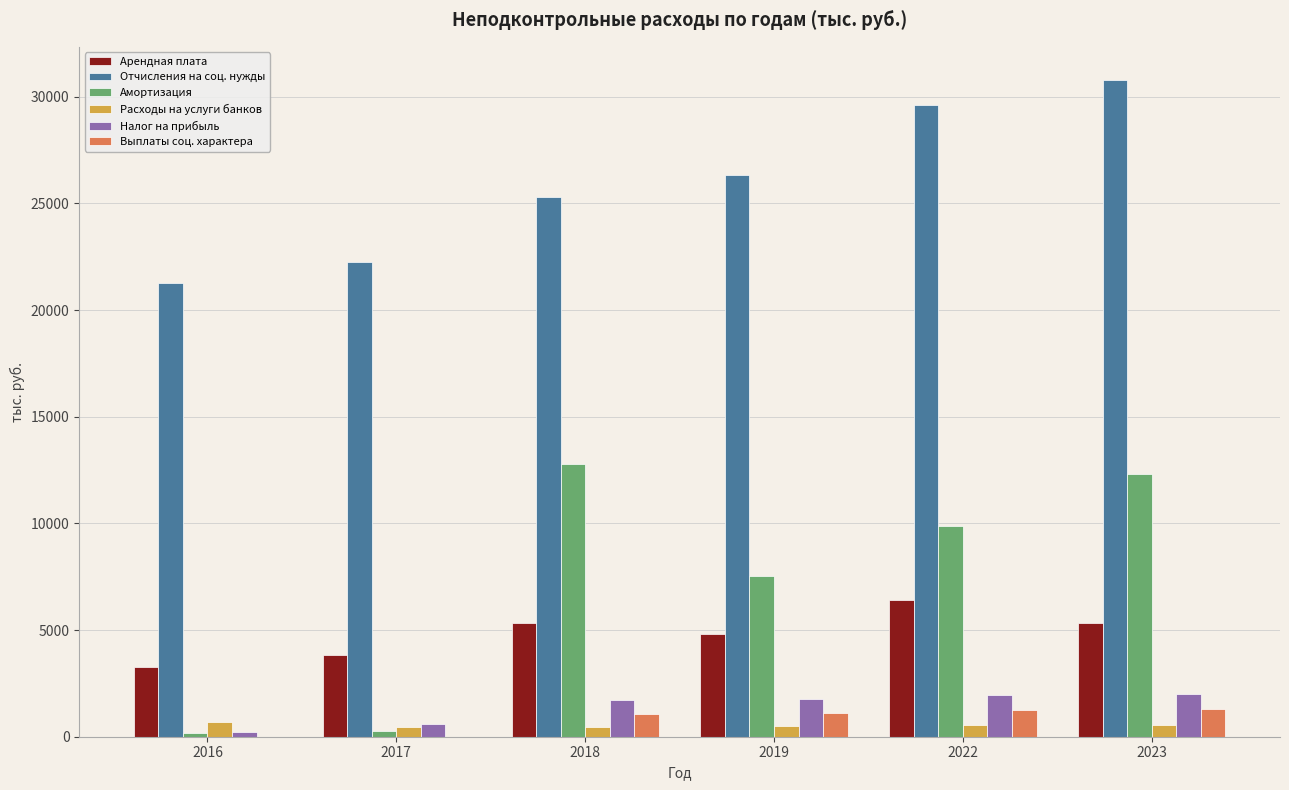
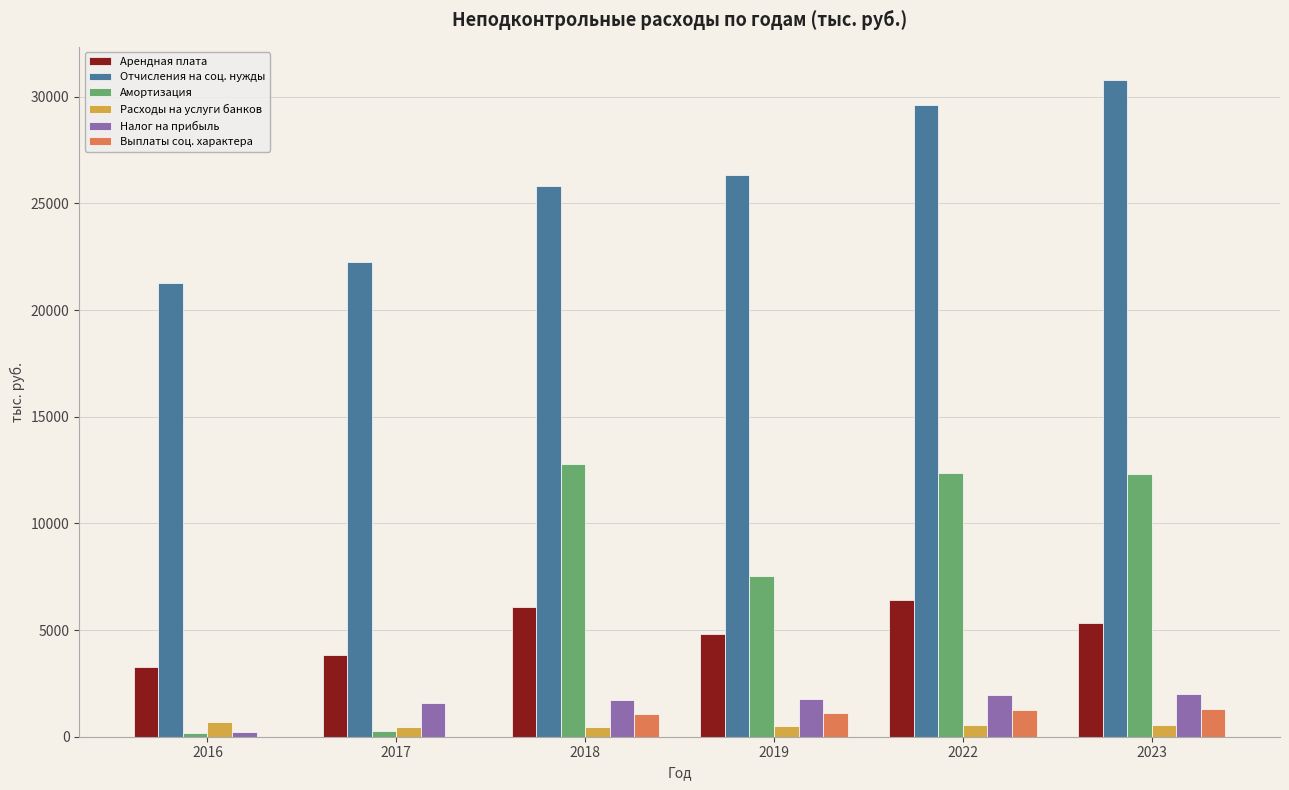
  {
    "Арендная плата": {
      "2016": 3200,
      "2017": 3800,
-     "2018": 5300,
+     "2018": 6100,
      "2019": 4800,
      "2022": 6400,
      "2023": 5300
    },
    "Отчисления на соц. нужды": {
      "2016": 21300,
      "2017": 22300,
-     "2018": 25300,
+     "2018": 25800,
      "2019": 26300,
      "2022": 29600,
      "2023": 30800
    },
    "Амортизация": {
      "2016": 200,
      "2017": 300,
      "2018": 12800,
      "2019": 7500,
-     "2022": 9900,
+     "2022": 12300,
      "2023": 12300
    },
    "Налог на прибыль": {
      "2016": 200,
-     "2017": 600,
+     "2017": 1600,
      "2018": 1700,
      "2019": 1800,
      "2022": 1900,
      "2023": 2000
    }
  }
